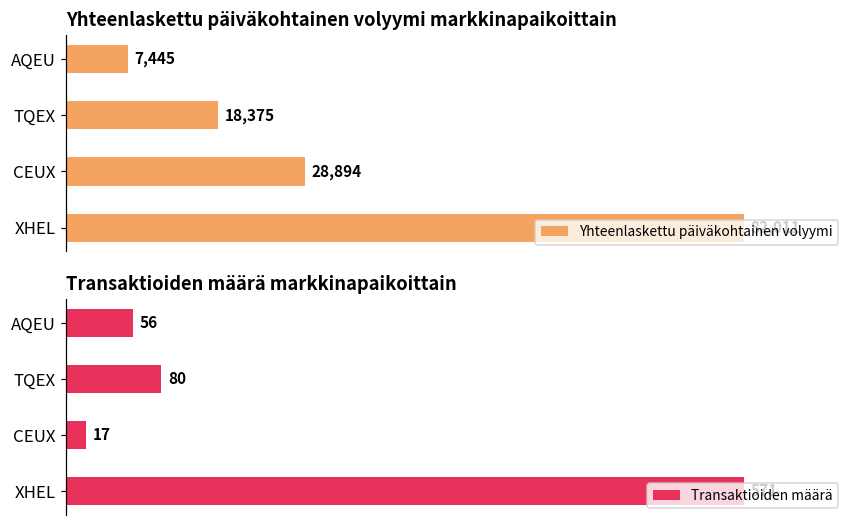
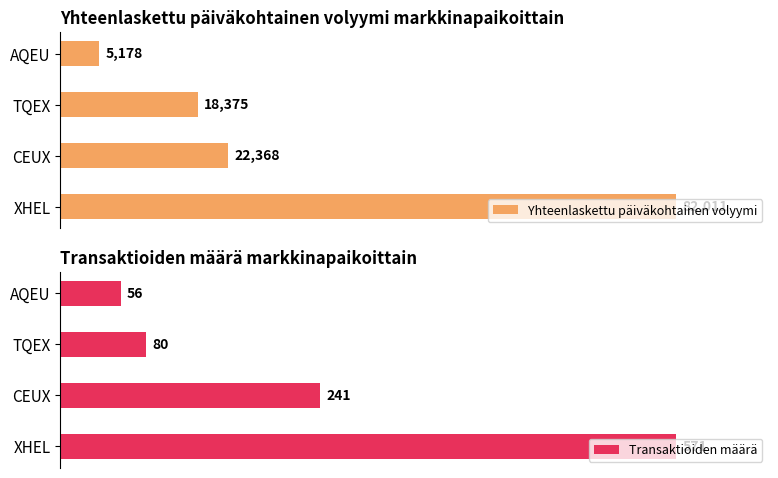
  {
    "Yhteenlaskettu päiväkohtainen volyymi markkinapaikoittain": {
-     "AQEU": "7,445",
+     "AQEU": "5,178",
      "TQEX": "18,375",
-     "CEUX": "28,894"
+     "CEUX": "22,368"
    },
    "Transaktioiden määrä markkinapaikoittain": {
      "AQEU": "56",
      "TQEX": "80",
-     "CEUX": "17"
+     "CEUX": "241"
    }
  }
